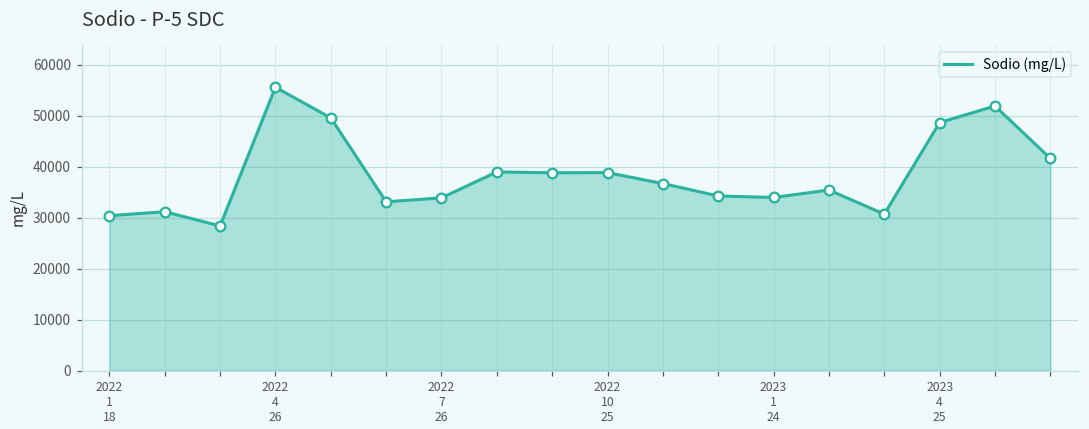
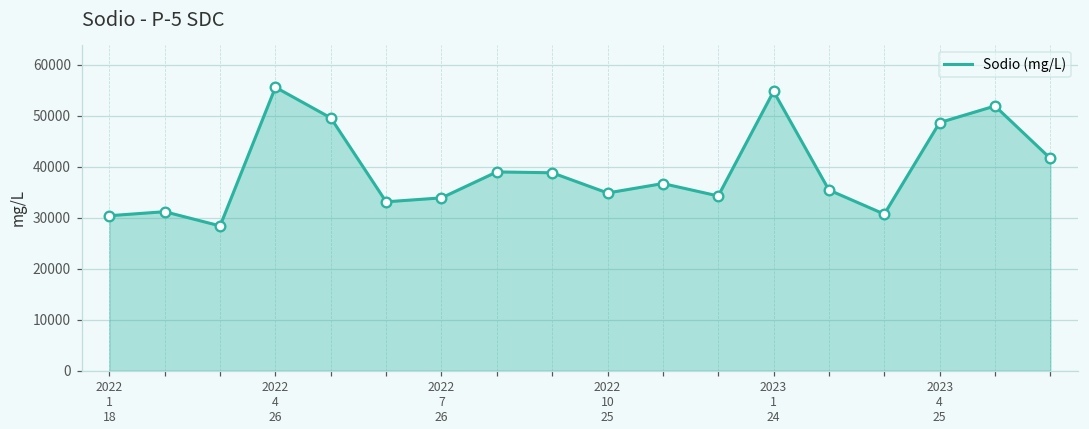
  {
    "2022 1 18": 30000,
    "2022 4 26": 56000,
    "2022 7 26": 34000,
-   "2022 10 25": 39000,
-   "2023 1 24": 34000,
+   "2022 10 25": 35000,
+   "2023 1 24": 55000,
    "2023 4 25": 49000
  }
